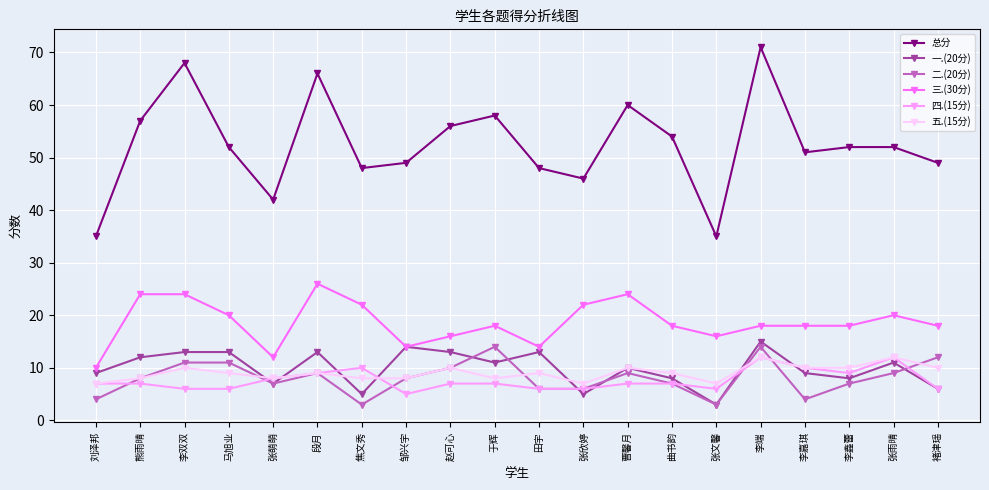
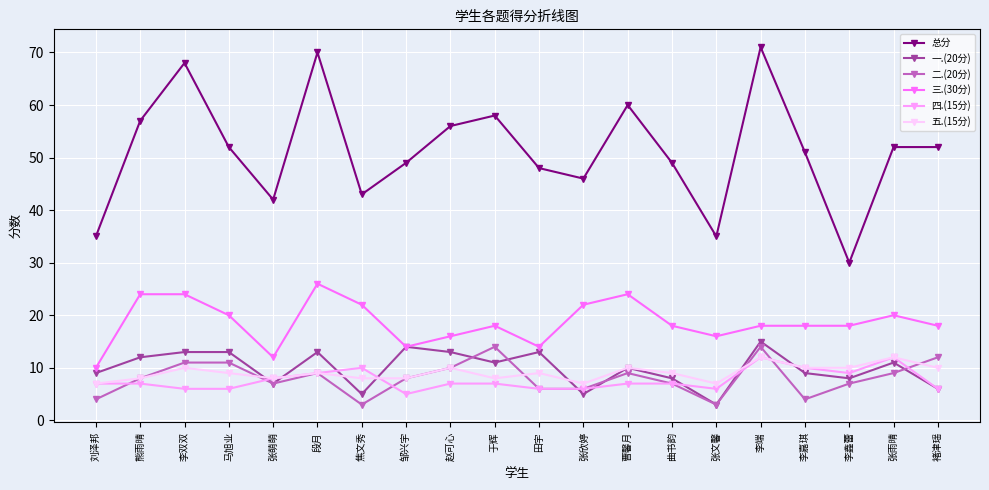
  {
    "总分": {
      "刘泽邦": 35,
      "熊雨晴": 57,
      "李双双": 68,
      "马旭业": 52,
      "张萌萌": 42,
-     "段月": 66,
-     "焦文秀": 48,
+     "段月": 70,
+     "焦文秀": 43,
      "邹兴宇": 49,
      "赵可心": 56,
      "于辉": 58,
      "田宇": 48,
      "张欣婷": 46,
      "曹馨月": 60,
-     "曲书韵": 54,
+     "曲书韵": 49,
      "张文馨": 35,
      "李端": 71,
      "李嘉琪": 51,
-     "李鑫蕾": 52,
+     "李鑫蕾": 30,
      "张雨晴": 52,
-     "褚津瑶": 49
+     "褚津瑶": 52
    }
  }
